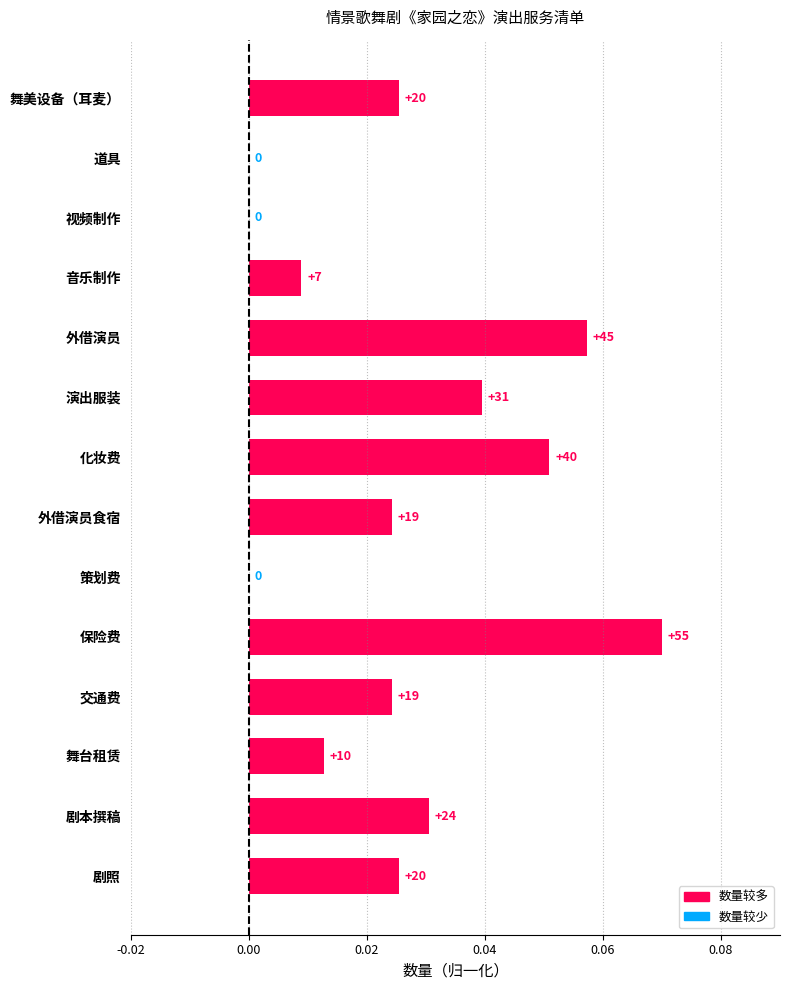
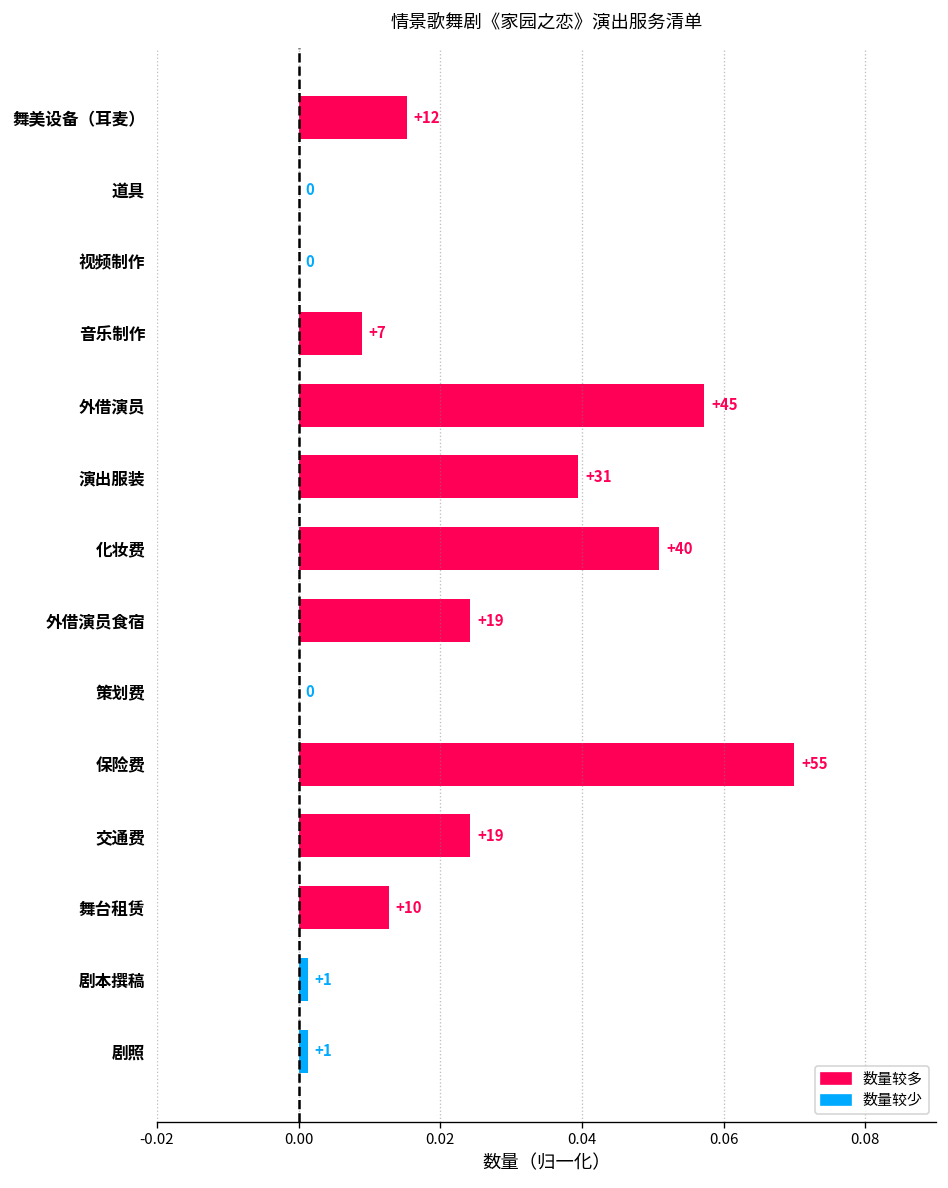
  {
-   "舞美设备（耳麦）": "+20",
+   "舞美设备（耳麦）": "+12",
    "道具": "0",
    "视频制作": "0",
    "策划费": "0",
-   "剧本撰稿": "+24",
-   "剧照": "+20"
+   "剧本撰稿": "+1",
+   "剧照": "+1"
  }
